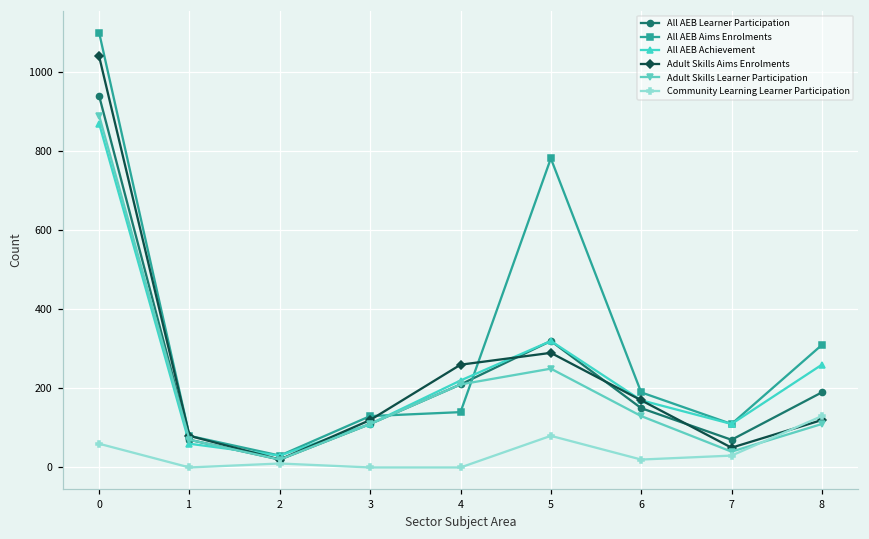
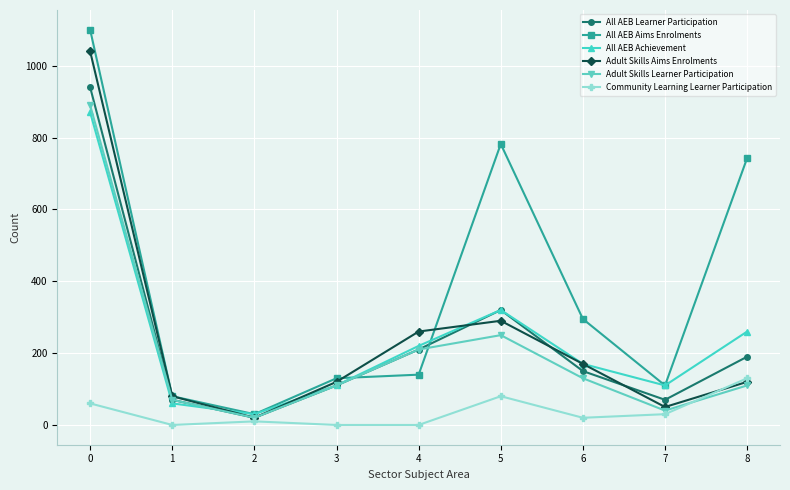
  {
    "All AEB Aims Enrolments": {
      "0": 1100,
      "3": 130,
      "4": 140,
      "5": 780,
-     "6": 190,
-     "8": 310
+     "6": 300,
+     "8": 740
    }
  }
